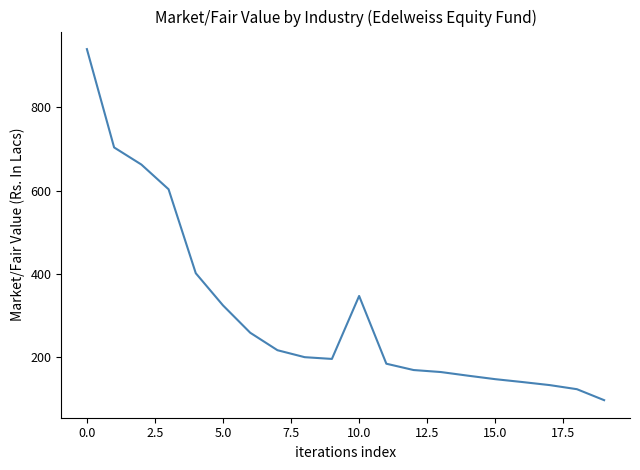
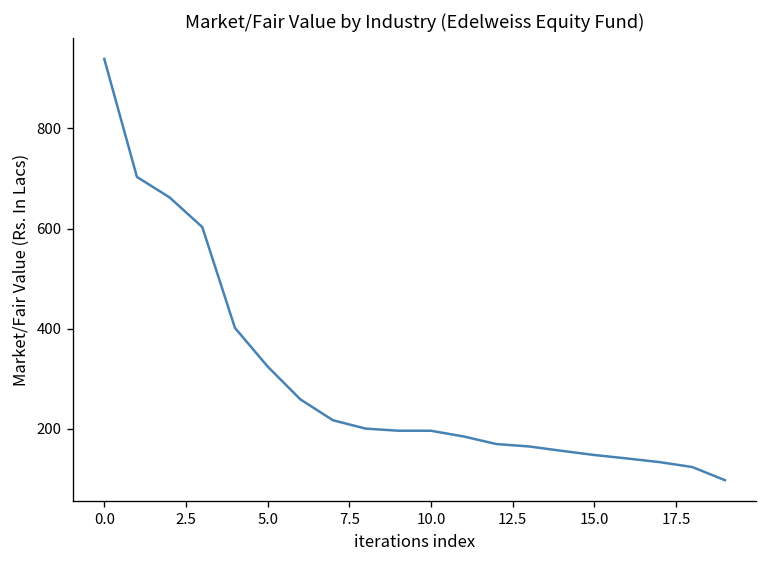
  {
    "0.0": 940,
    "5.0": 320,
-   "10.0": 350,
+   "10.0": 200,
    "15.0": 150
  }
